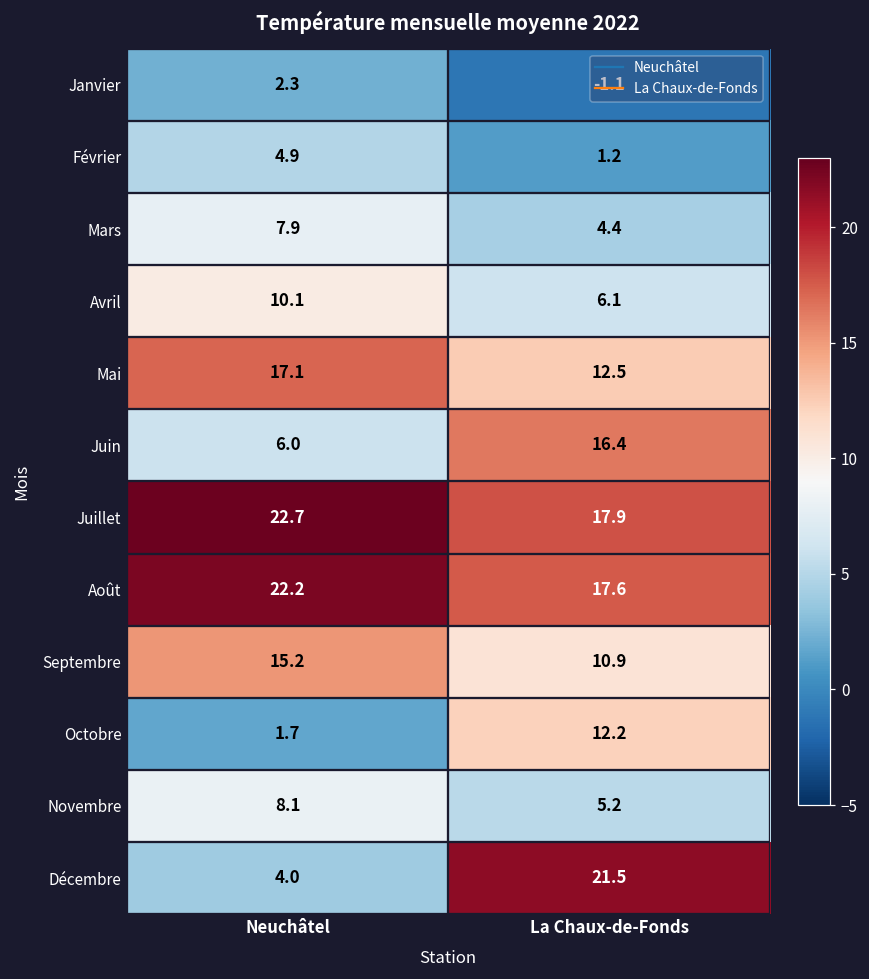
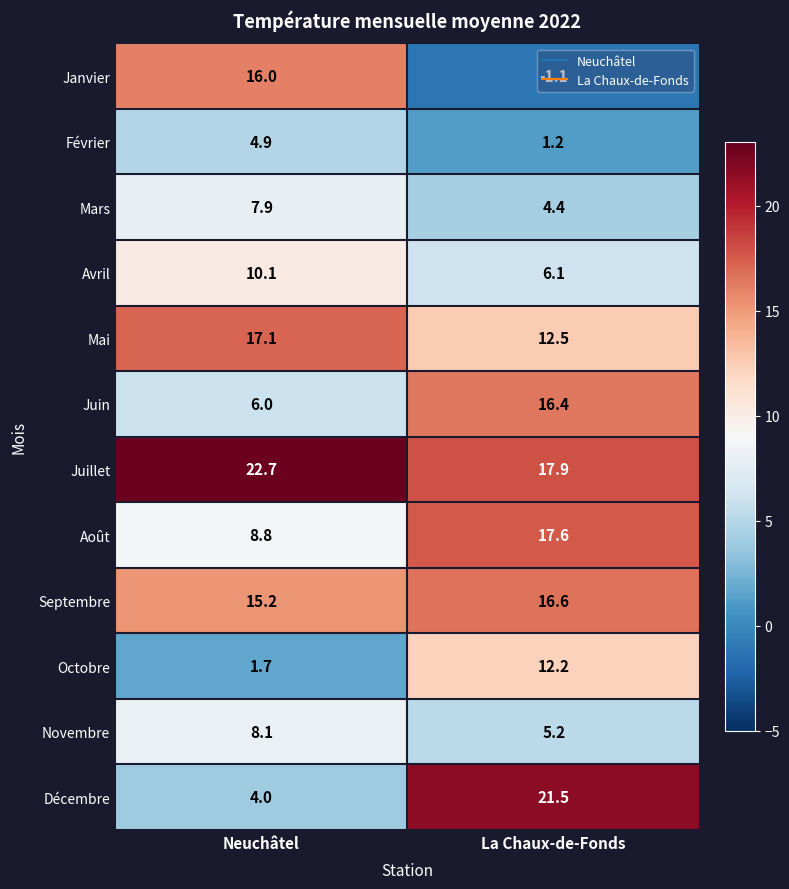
  {
    "Janvier": {
-     "Neuchâtel": 2.3
+     "Neuchâtel": 16.0
    },
    "Février": {
      "Neuchâtel": 4.9,
      "La Chaux-de-Fonds": 1.2
    },
    "Mars": {
      "Neuchâtel": 7.9,
      "La Chaux-de-Fonds": 4.4
    },
    "Avril": {
      "Neuchâtel": 10.1,
      "La Chaux-de-Fonds": 6.1
    },
    "Mai": {
      "Neuchâtel": 17.1,
      "La Chaux-de-Fonds": 12.5
    },
    "Juin": {
      "Neuchâtel": 6.0,
      "La Chaux-de-Fonds": 16.4
    },
    "Juillet": {
      "Neuchâtel": 22.7,
      "La Chaux-de-Fonds": 17.9
    },
    "Août": {
-     "Neuchâtel": 22.2,
+     "Neuchâtel": 8.8,
      "La Chaux-de-Fonds": 17.6
    },
    "Septembre": {
      "Neuchâtel": 15.2,
-     "La Chaux-de-Fonds": 10.9
+     "La Chaux-de-Fonds": 16.6
    },
    "Octobre": {
      "Neuchâtel": 1.7,
      "La Chaux-de-Fonds": 12.2
    },
    "Novembre": {
      "Neuchâtel": 8.1,
      "La Chaux-de-Fonds": 5.2
    },
    "Décembre": {
      "Neuchâtel": 4.0,
      "La Chaux-de-Fonds": 21.5
    }
  }
